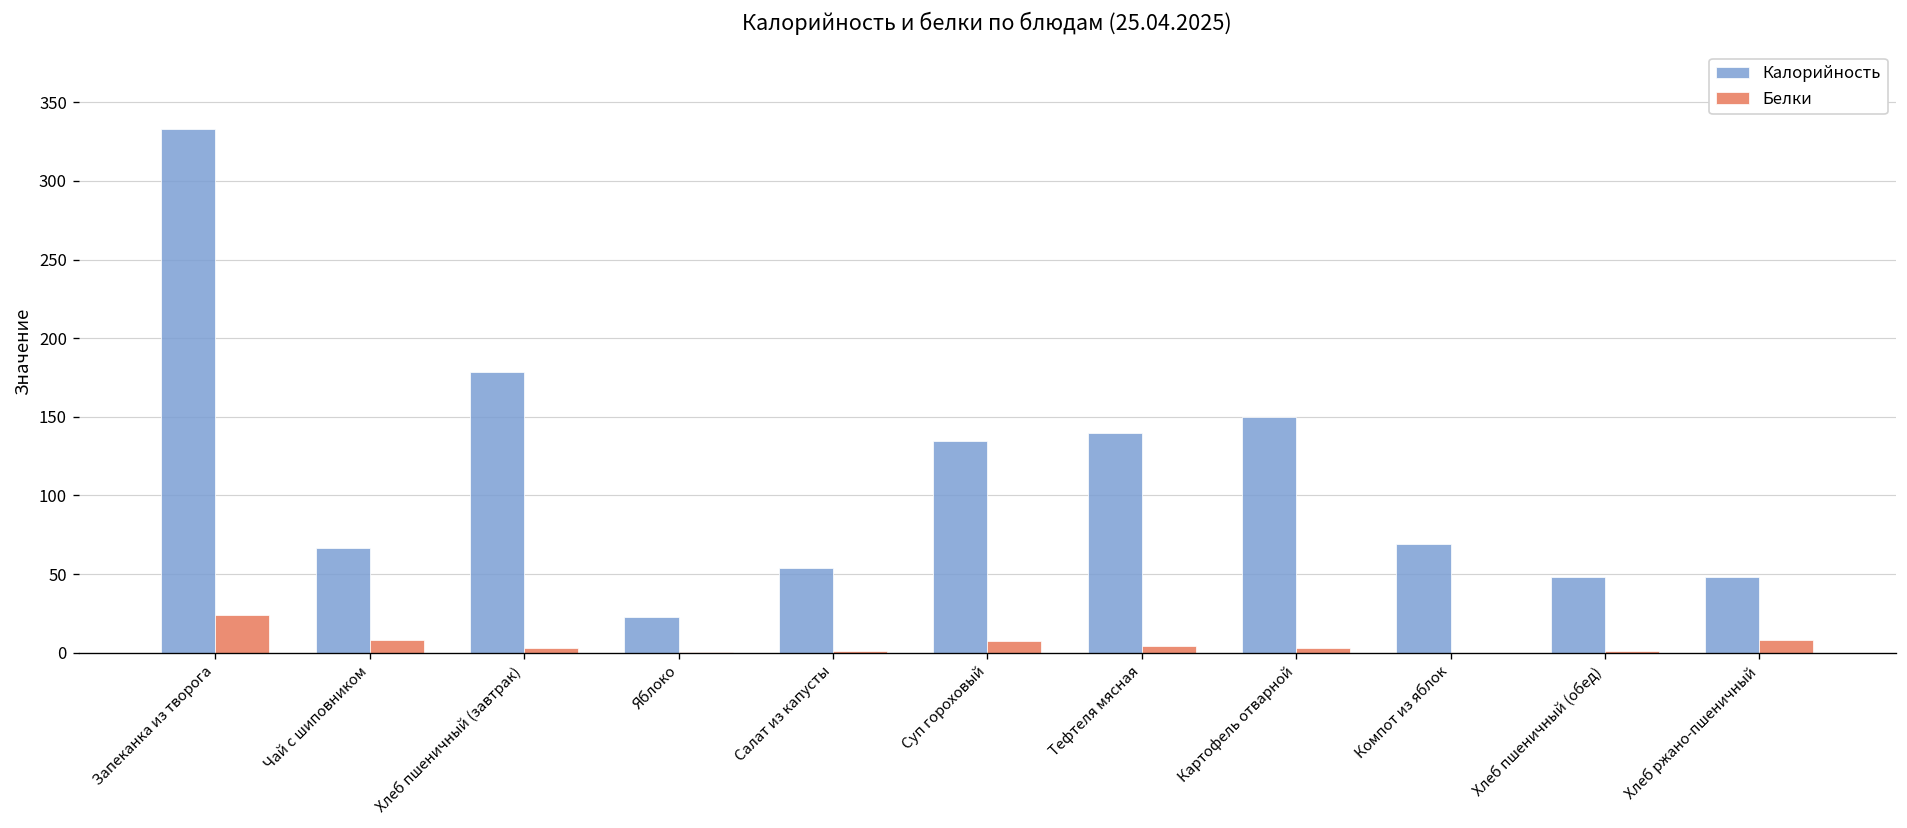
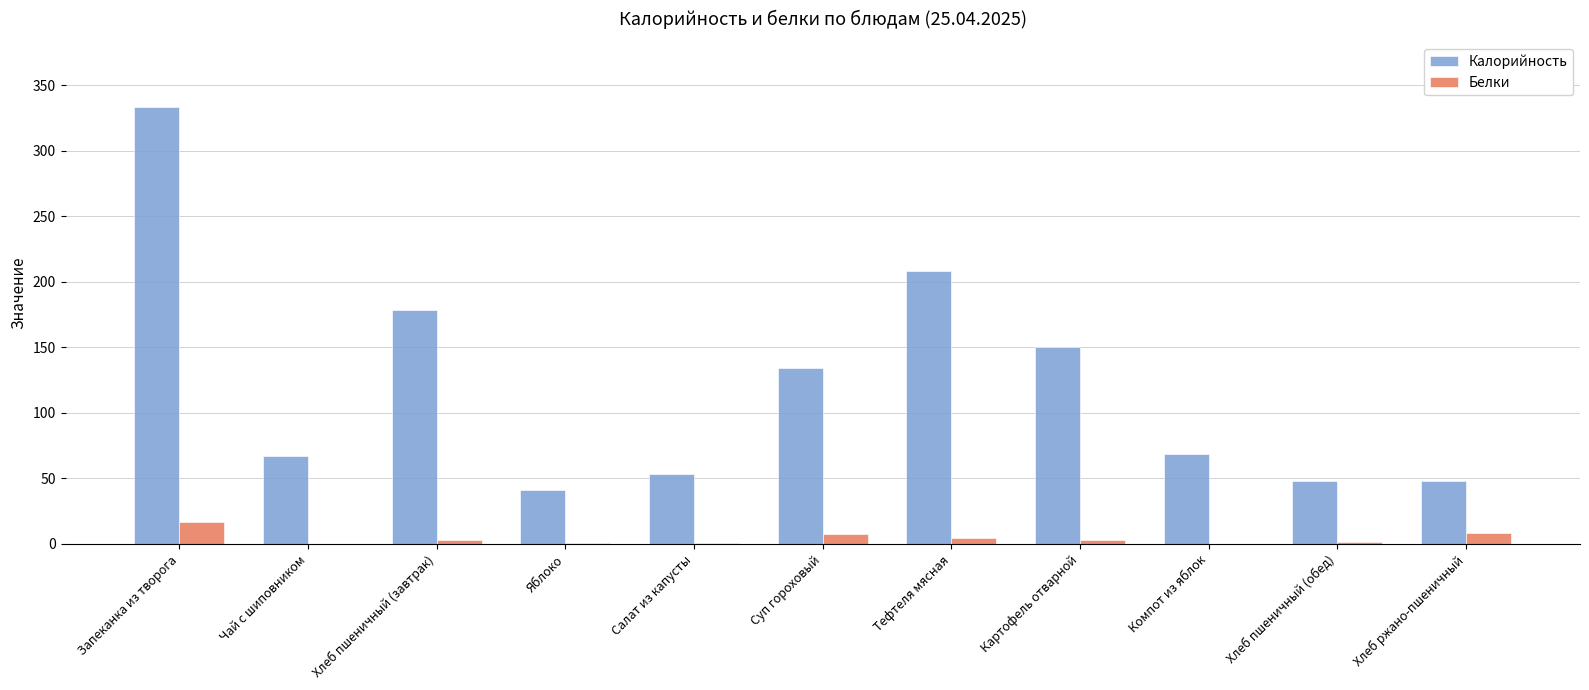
  {
    "Калорийность": {
      "Запеканка из творога": 333,
      "Чай с шиповником": 67,
      "Хлеб пшеничный (завтрак)": 178,
-     "Яблоко": 23,
+     "Яблоко": 41,
      "Салат из капусты": 54,
      "Суп гороховый": 134,
-     "Тефтеля мясная": 140,
+     "Тефтеля мясная": 208,
      "Картофель отварной": 150,
      "Компот из яблок": 69,
      "Хлеб пшеничный (обед)": 48,
      "Хлеб ржано-пшеничный": 48
    },
    "Белки": {
-     "Запеканка из творога": 24,
-     "Чай с шиповником": 8,
+     "Запеканка из творога": 16,
+     "Чай с шиповником": 0,
      "Хлеб пшеничный (завтрак)": 3,
      "Суп гороховый": 7,
      "Тефтеля мясная": 4,
      "Картофель отварной": 3,
      "Хлеб ржано-пшеничный": 8
    }
  }
